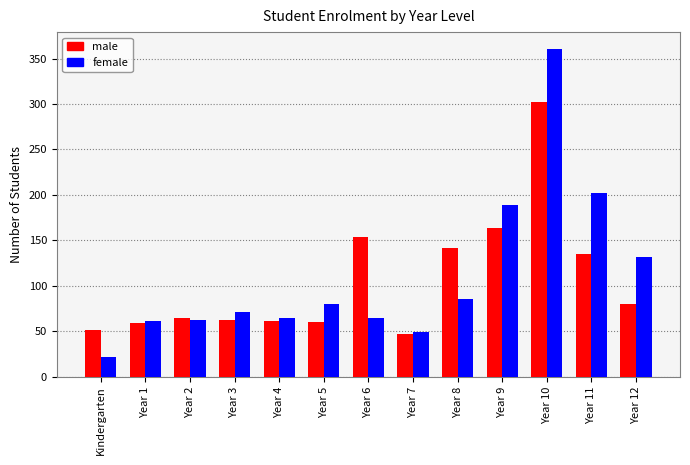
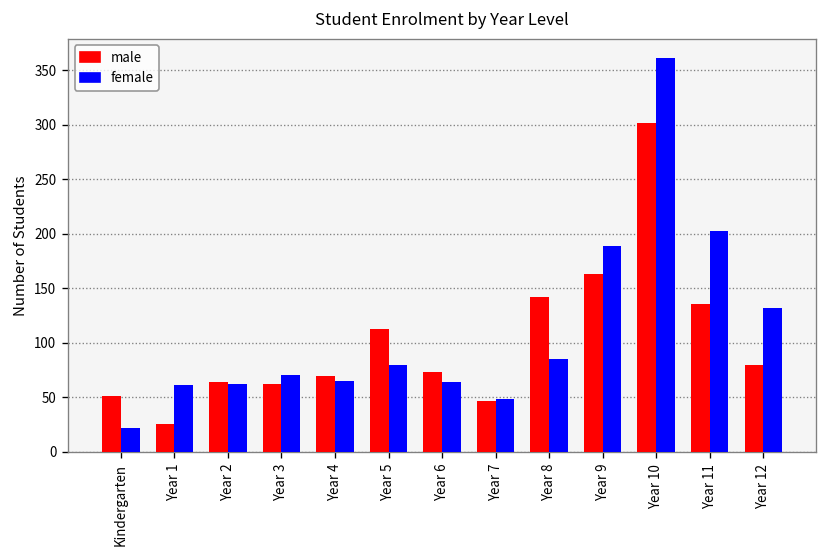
  {
    "male": {
      "Kindergarten": 50,
-     "Year 1": 60,
+     "Year 1": 30,
      "Year 2": 60,
      "Year 3": 60,
-     "Year 4": 60,
-     "Year 5": 60,
-     "Year 6": 150,
+     "Year 4": 70,
+     "Year 5": 110,
+     "Year 6": 70,
      "Year 7": 50,
      "Year 8": 140,
      "Year 9": 160,
      "Year 10": 300,
      "Year 11": 140,
      "Year 12": 80
    },
    "female": {
      "Kindergarten": 20,
      "Year 1": 60,
      "Year 2": 60,
      "Year 3": 70,
      "Year 4": 70,
      "Year 5": 80,
      "Year 6": 60,
      "Year 7": 50,
      "Year 8": 90,
      "Year 9": 190,
      "Year 10": 360,
      "Year 11": 200,
      "Year 12": 130
    }
  }
